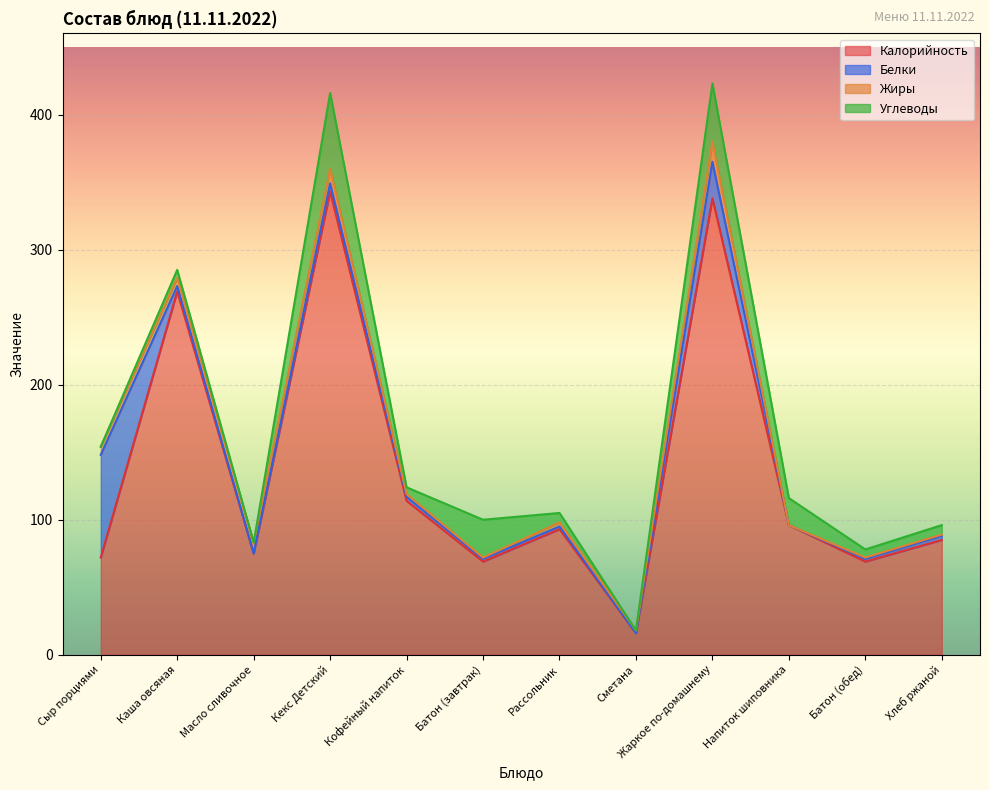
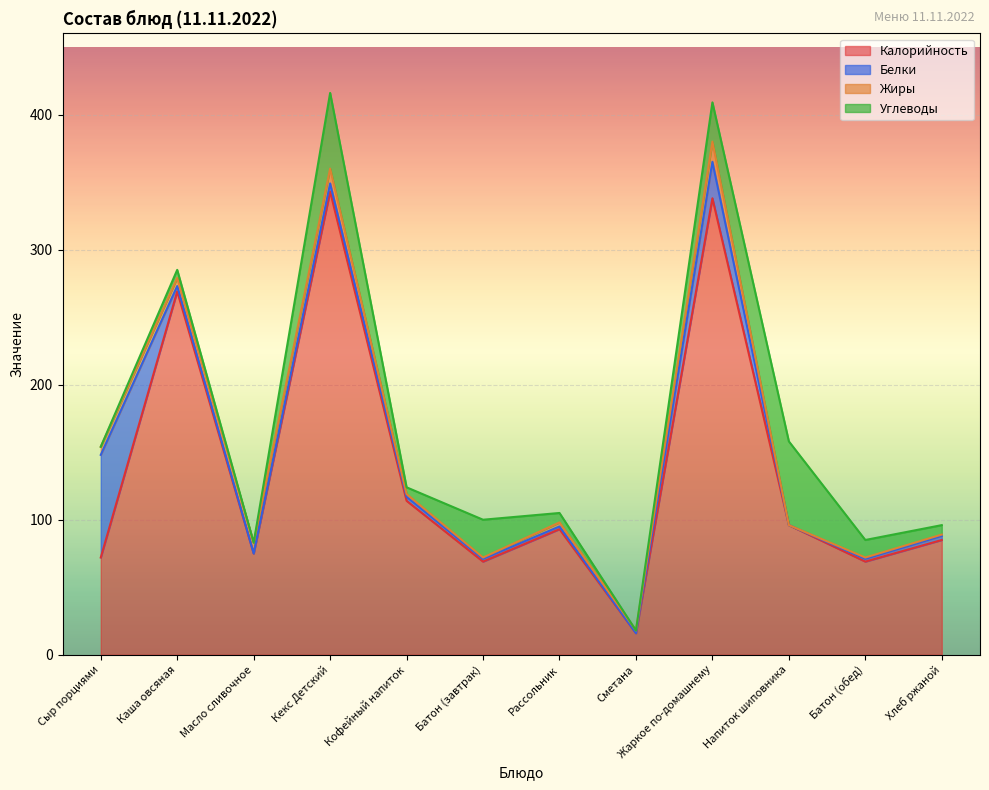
  {
    "Белки": {
      "Сыр порциями": 76,
      "Каша овсяная": 4,
      "Кекс Детский": 6,
      "Кофейный напиток": 3,
      "Рассольник": 2,
      "Жаркое по-домашнему": 27
    },
    "Углеводы": {
      "Каша овсяная": 6,
      "Кекс Детский": 56,
      "Кофейный напиток": 5,
      "Батон (завтрак)": 28,
      "Рассольник": 7,
-     "Жаркое по-домашнему": 43,
-     "Напиток шиповника": 20,
-     "Батон (обед)": 6,
+     "Жаркое по-домашнему": 29,
+     "Напиток шиповника": 62,
+     "Батон (обед)": 13,
      "Хлеб ржаной": 7
    }
  }
